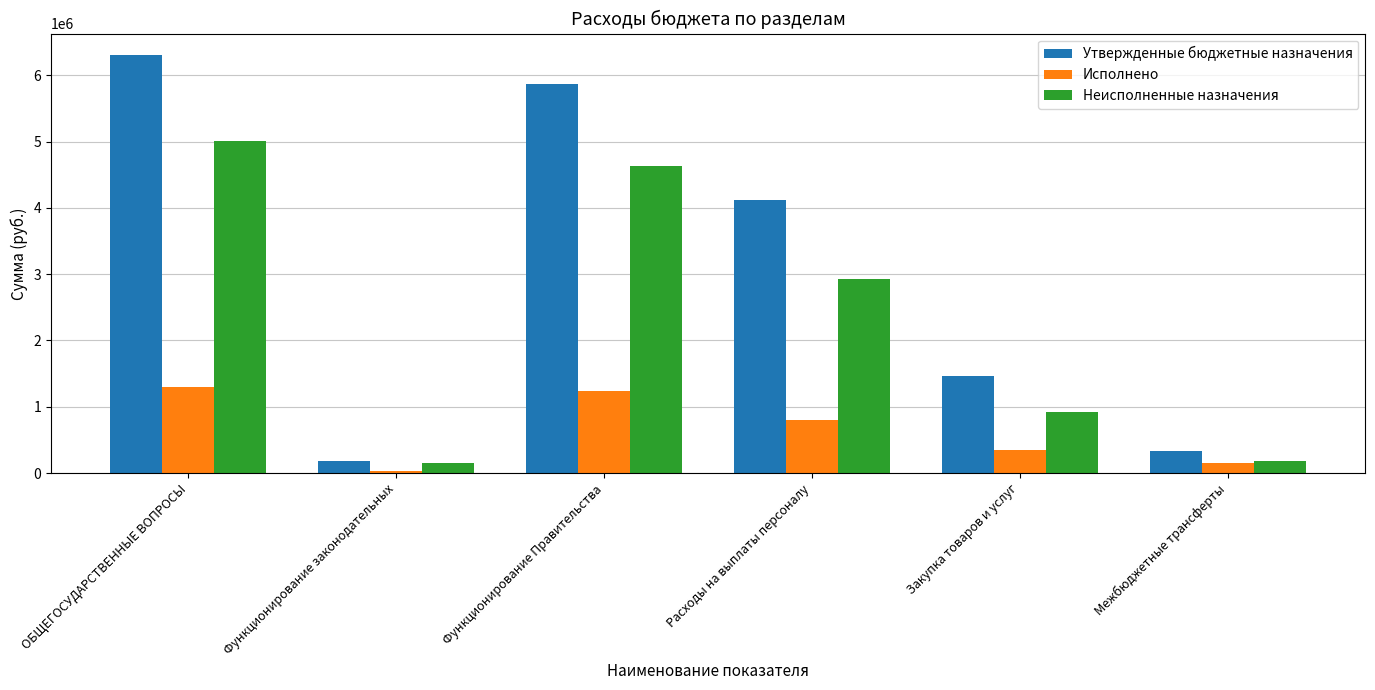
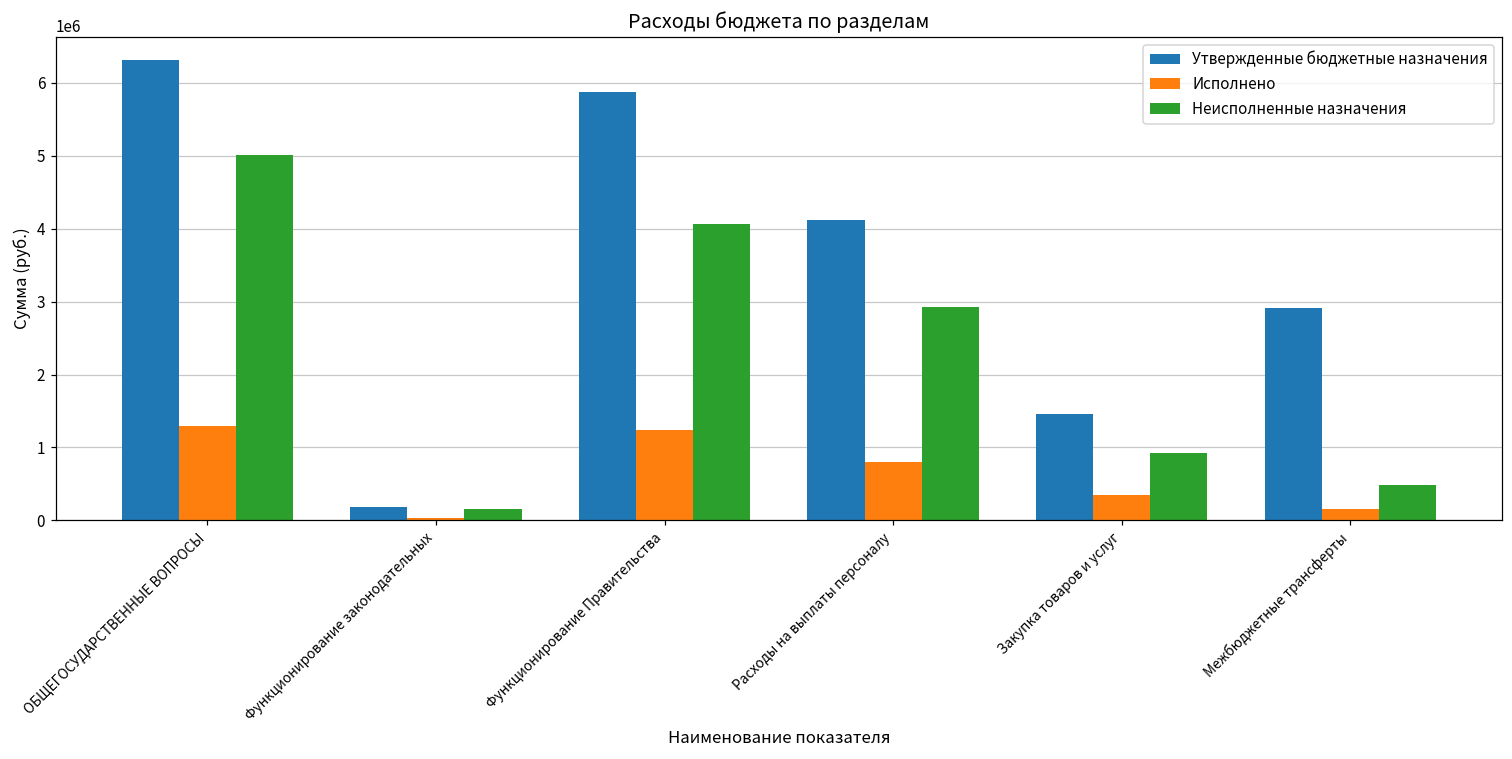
  {
    "Утвержденные бюджетные назначения": {
      "ОБЩЕГОСУДАРСТВЕННЫЕ ВОПРОСЫ": 6300000,
      "Функционирование законодательных": 200000,
      "Функционирование Правительства": 5900000,
      "Расходы на выплаты персоналу": 4100000,
      "Закупка товаров и услуг": 1500000,
-     "Межбюджетные трансферты": 300000
+     "Межбюджетные трансферты": 2900000
    },
    "Исполнено": {
      "ОБЩЕГОСУДАРСТВЕННЫЕ ВОПРОСЫ": 1300000,
      "Функционирование Правительства": 1200000,
      "Расходы на выплаты персоналу": 800000,
      "Закупка товаров и услуг": 300000,
      "Межбюджетные трансферты": 200000
    },
    "Неисполненные назначения": {
      "ОБЩЕГОСУДАРСТВЕННЫЕ ВОПРОСЫ": 5000000,
      "Функционирование законодательных": 200000,
-     "Функционирование Правительства": 4600000,
+     "Функционирование Правительства": 4100000,
      "Расходы на выплаты персоналу": 2900000,
      "Закупка товаров и услуг": 900000,
-     "Межбюджетные трансферты": 200000
+     "Межбюджетные трансферты": 500000
    }
  }
